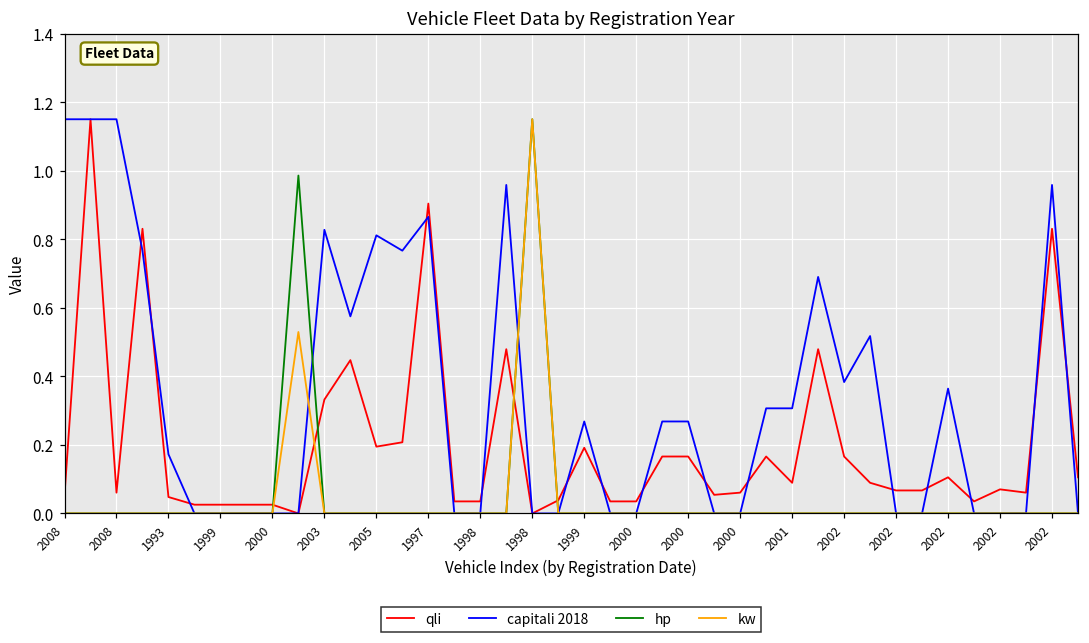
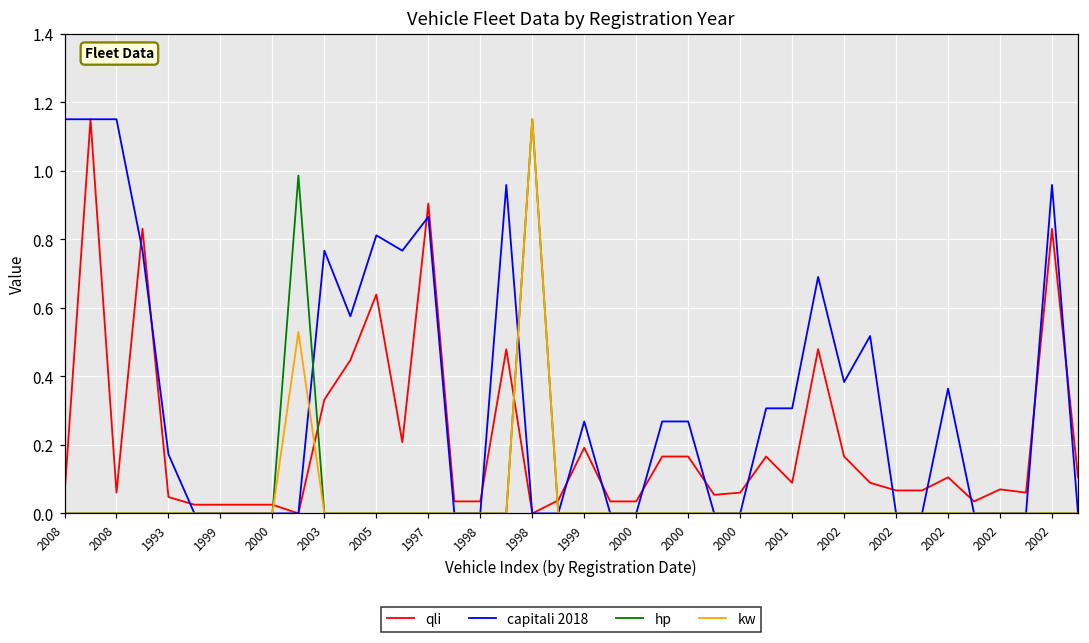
  {
    "qli": {
      "2003": 0.33,
-     "2005": 0.19,
+     "2005": 0.64,
      "1997": 0.90
    },
    "capitali 2018": {
-     "2003": 0.83,
+     "2003": 0.77,
      "2005": 0.81,
      "1997": 0.87
    }
  }
